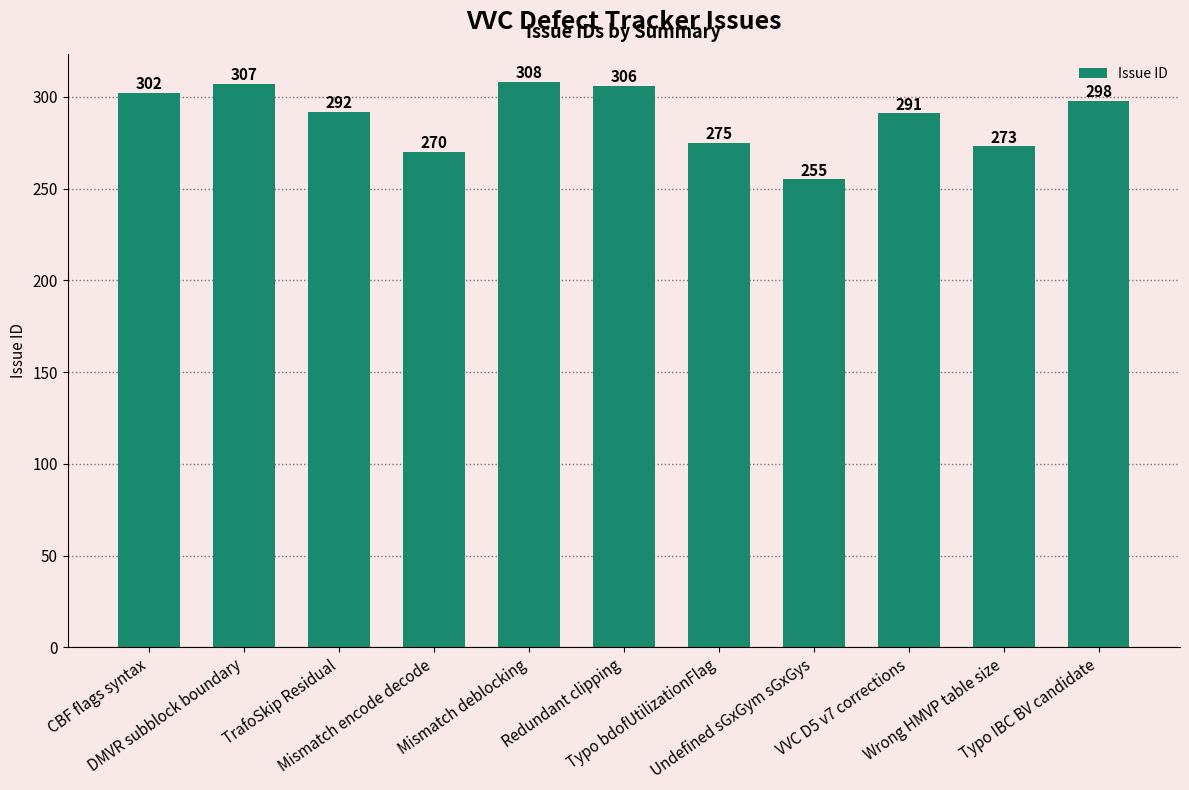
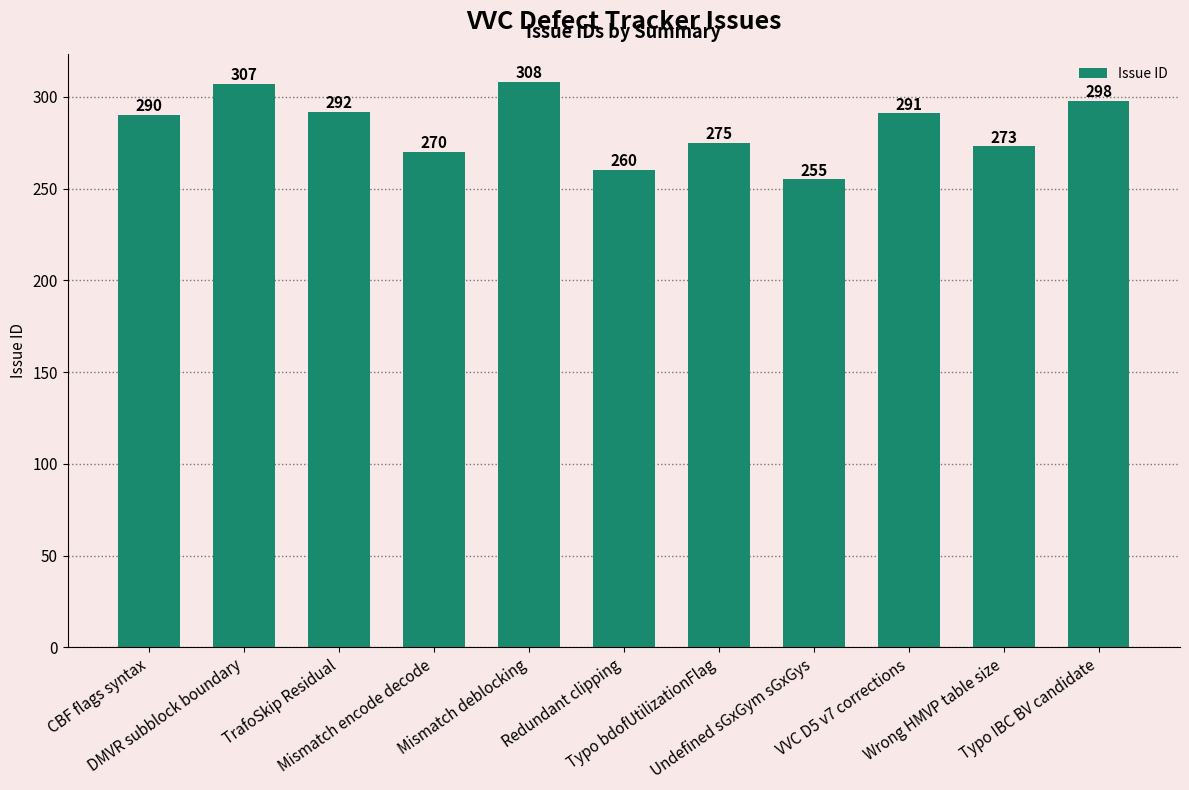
  {
-   "CBF flags syntax": 302,
+   "CBF flags syntax": 290,
    "DMVR subblock boundary": 307,
    "TrafoSkip Residual": 292,
    "Mismatch encode decode": 270,
    "Mismatch deblocking": 308,
-   "Redundant clipping": 306,
+   "Redundant clipping": 260,
    "Typo bdofUtilizationFlag": 275,
    "Undefined sGxGym sGxGys": 255,
    "VVC D5 v7 corrections": 291,
    "Wrong HMVP table size": 273,
    "Typo IBC BV candidate": 298
  }
